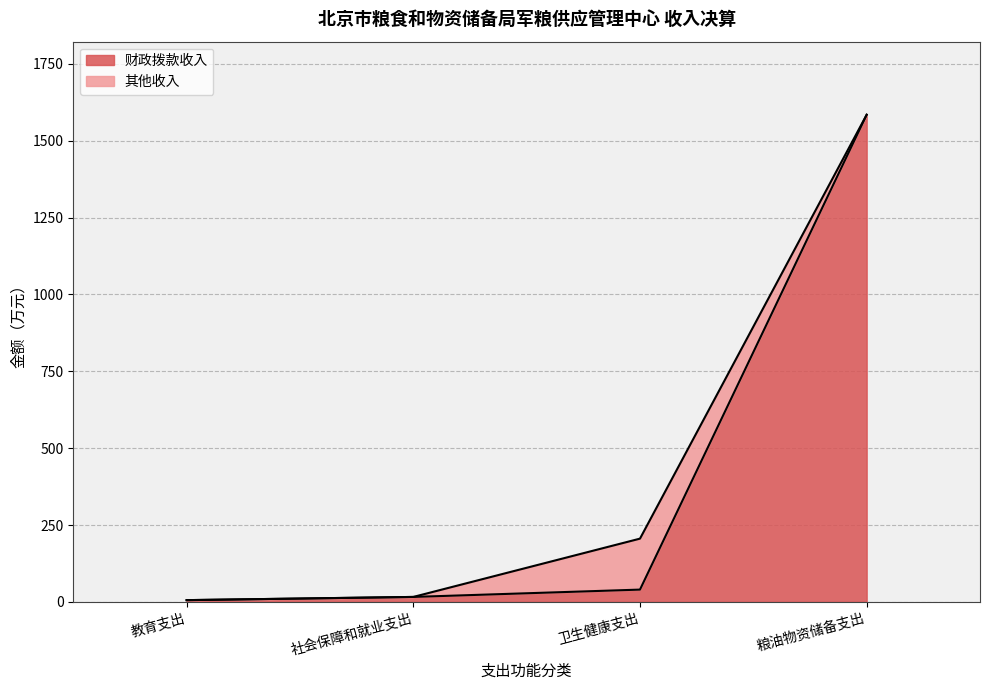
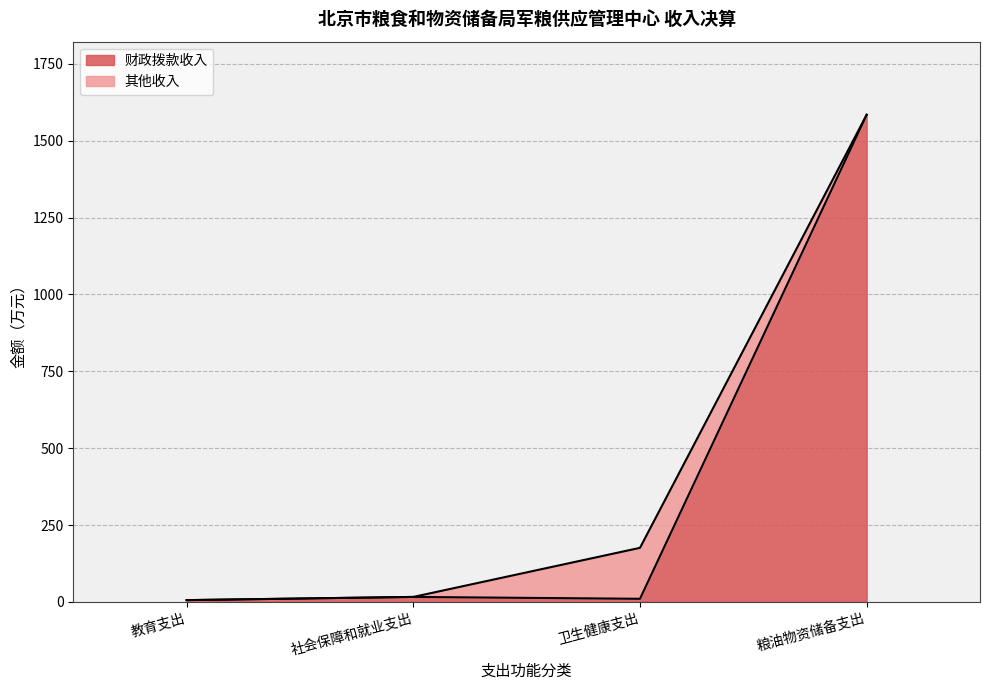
  {
    "财政拨款收入": {
-     "卫生健康支出": 40
+     "卫生健康支出": 10
    },
    "其他收入": {
      "卫生健康支出": 170
    }
  }
